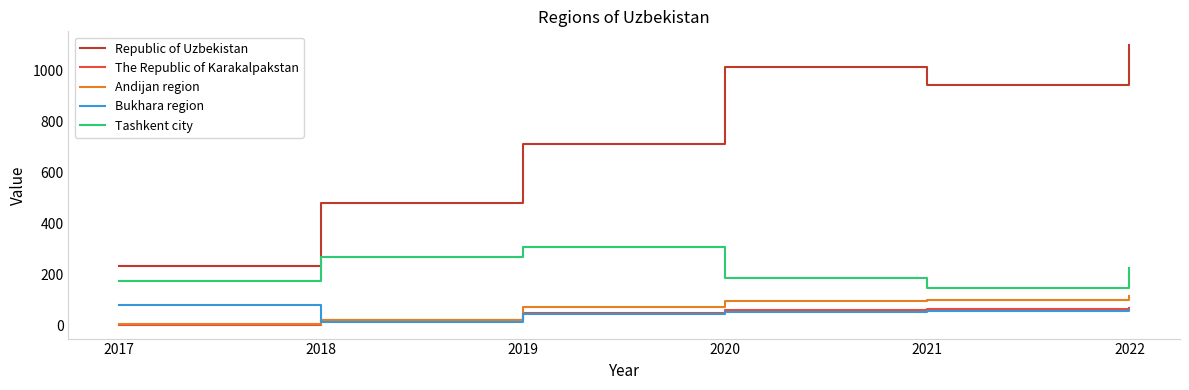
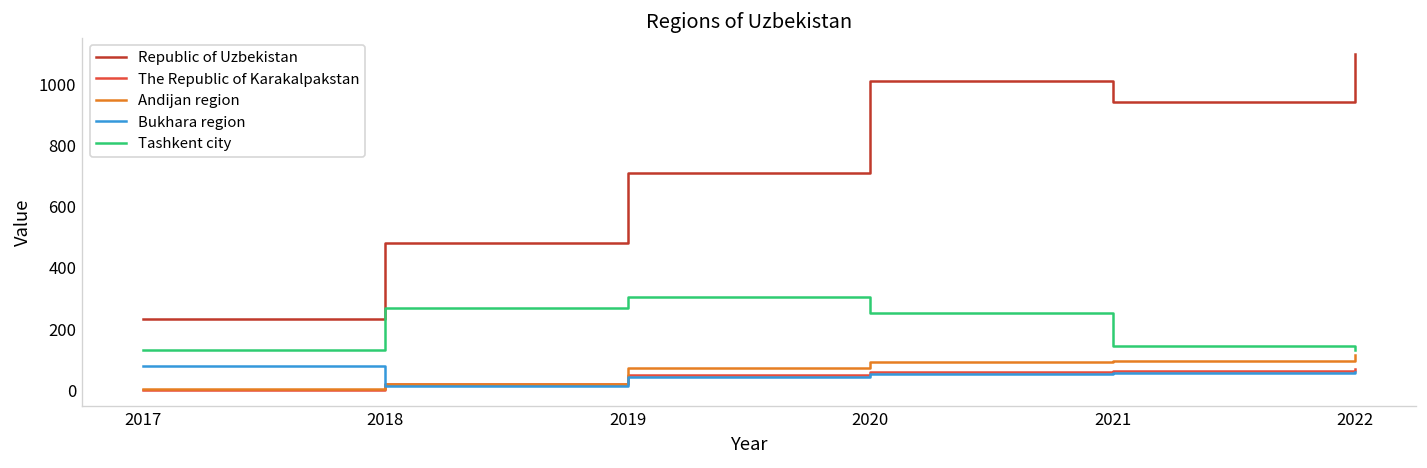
  {
    "Bukhara region": {
      "2017": 80
    },
    "Tashkent city": {
-     "2017": 180,
+     "2017": 130,
      "2018": 270,
      "2019": 310,
-     "2020": 190,
+     "2020": 250,
      "2021": 150,
-     "2022": 230
+     "2022": 130
    }
  }
